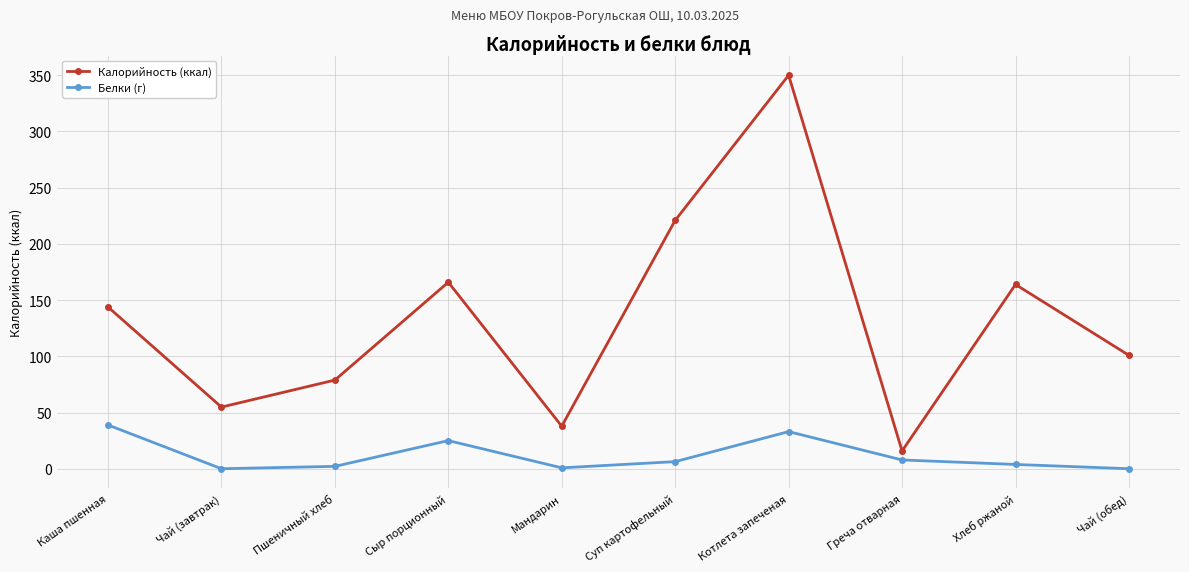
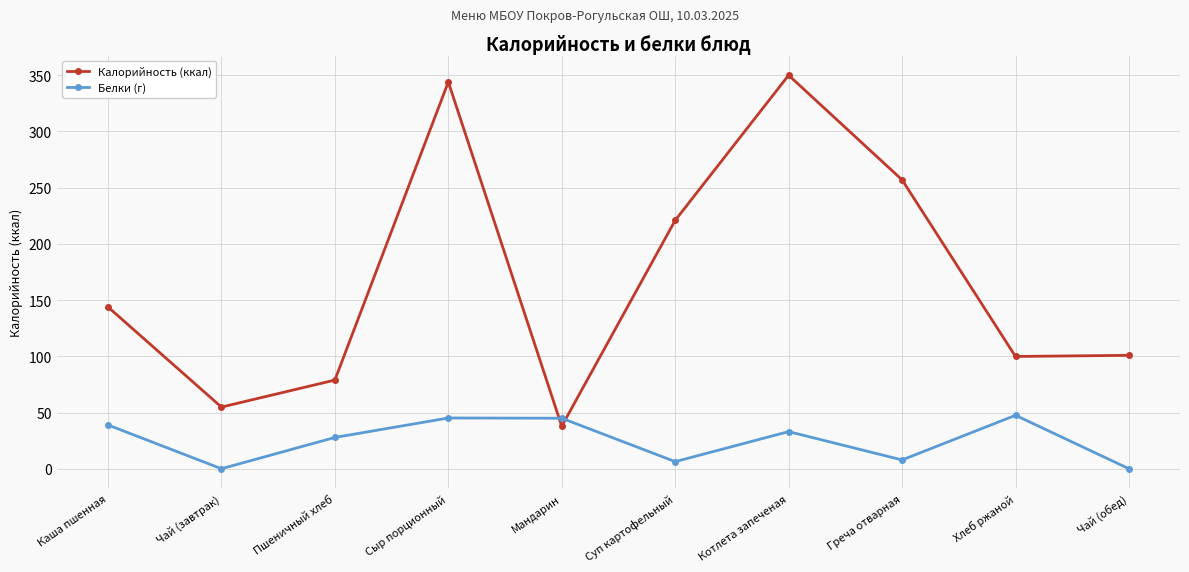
  {
    "Калорийность (ккал)": {
      "Каша пшенная": 144,
      "Чай (завтрак)": 55,
      "Пшеничный хлеб": 79,
-     "Сыр порционный": 166,
+     "Сыр порционный": 344,
      "Мандарин": 38,
      "Суп картофельный": 221,
      "Котлета запеченая": 350,
-     "Греча отварная": 16,
-     "Хлеб ржаной": 164,
+     "Греча отварная": 257,
+     "Хлеб ржаной": 100,
      "Чай (обед)": 101
    },
    "Белки (г)": {
      "Каша пшенная": 39,
      "Чай (завтрак)": 0,
-     "Пшеничный хлеб": 2,
-     "Сыр порционный": 25,
-     "Мандарин": 1,
+     "Пшеничный хлеб": 28,
+     "Сыр порционный": 45,
+     "Мандарин": 45,
      "Суп картофельный": 7,
      "Котлета запеченая": 33,
      "Греча отварная": 8,
-     "Хлеб ржаной": 4,
+     "Хлеб ржаной": 48,
      "Чай (обед)": 0
    }
  }
